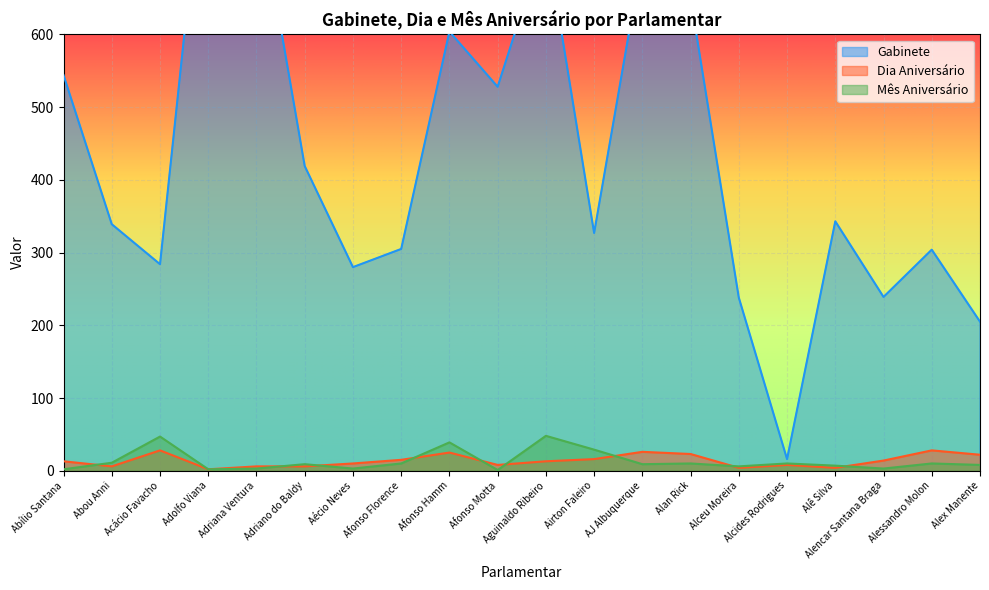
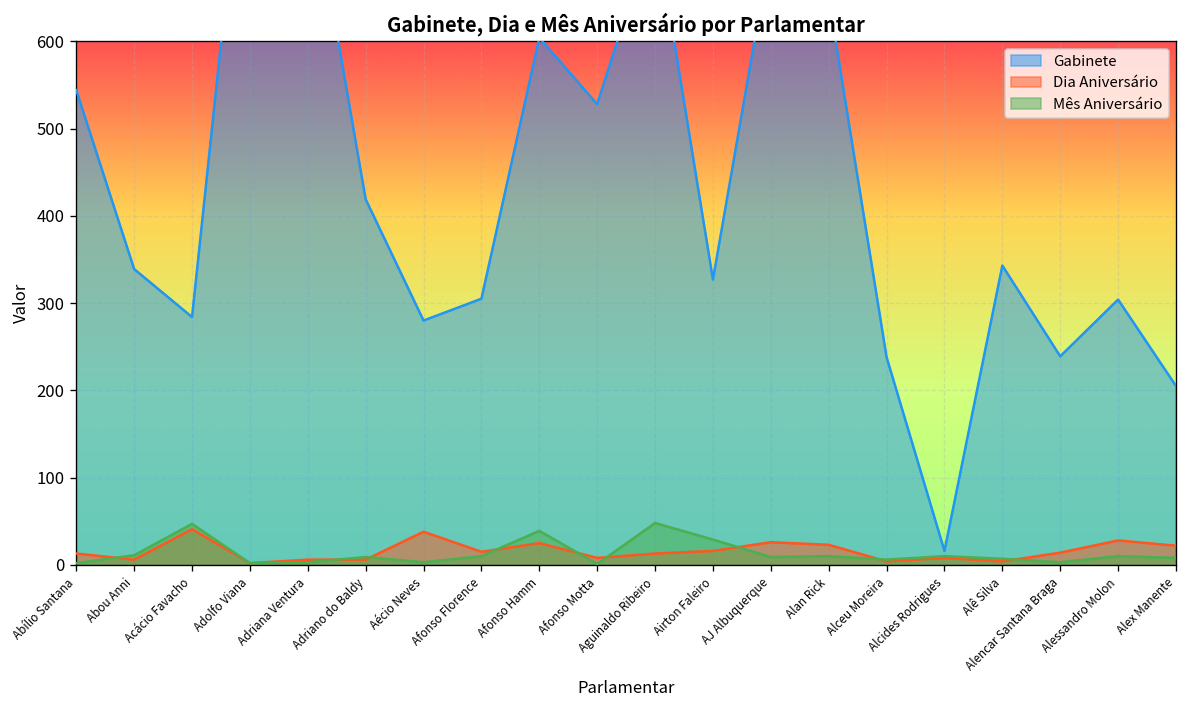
  {
    "Gabinete": {
      "Abílio Santana": 540,
      "Abou Anni": 340,
      "Acácio Favacho": 280,
      "Adriano do Baldy": 420,
      "Aécio Neves": 280,
      "Afonso Florence": 310,
      "Afonso Motta": 530,
      "Airton Faleiro": 330,
      "Alceu Moreira": 240,
      "Alcides Rodrigues": 20,
      "Alê Silva": 340,
      "Alencar Santana Braga": 240,
      "Alessandro Molon": 300,
      "Alex Manente": 210
    },
    "Dia Aniversário": {
      "Abílio Santana": 10,
      "Abou Anni": 10,
-     "Acácio Favacho": 30,
-     "Aécio Neves": 10,
+     "Acácio Favacho": 40,
+     "Aécio Neves": 40,
      "Afonso Florence": 20,
      "Afonso Hamm": 30,
      "Afonso Motta": 10,
      "Aguinaldo Ribeiro": 10,
      "Airton Faleiro": 20,
      "AJ Albuquerque": 30,
      "Alan Rick": 20,
      "Alencar Santana Braga": 10,
      "Alessandro Molon": 30,
      "Alex Manente": 20
    },
    "Mês Aniversário": {
      "Abílio Santana": 0,
      "Abou Anni": 10,
      "Acácio Favacho": 50,
      "Aécio Neves": 0,
      "Afonso Florence": 10,
      "Afonso Hamm": 40,
      "Afonso Motta": 0,
      "Aguinaldo Ribeiro": 50,
      "Airton Faleiro": 30,
      "AJ Albuquerque": 10,
      "Alan Rick": 10,
      "Alencar Santana Braga": 0,
      "Alessandro Molon": 10,
      "Alex Manente": 10
    }
  }
